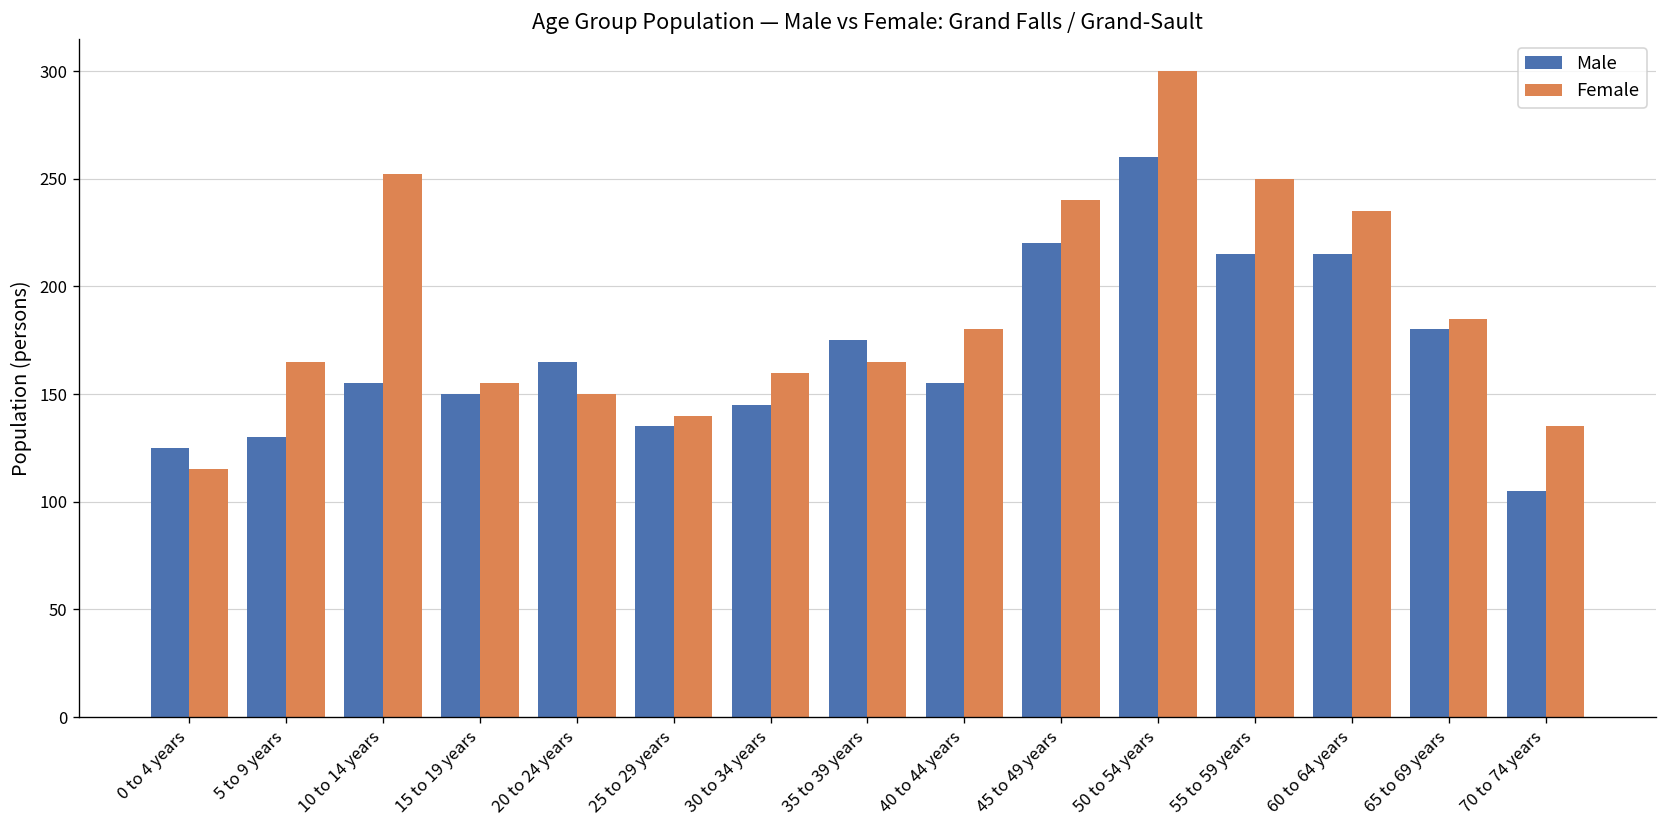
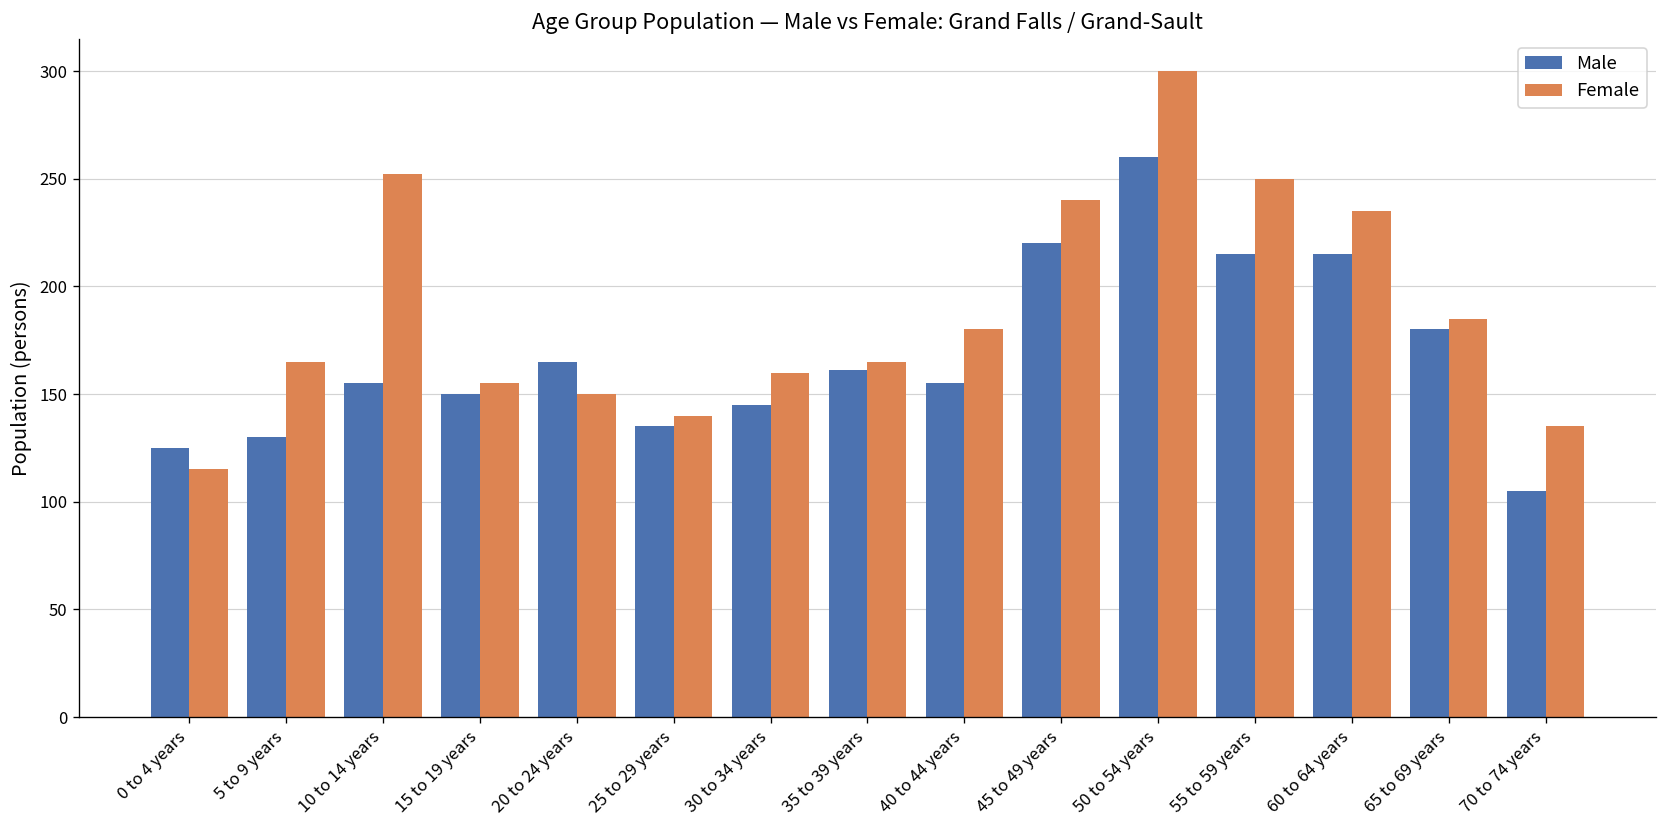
  {
    "Male": {
      "0 to 4 years": 125,
      "5 to 9 years": 130,
      "10 to 14 years": 155,
      "15 to 19 years": 150,
      "20 to 24 years": 165,
      "25 to 29 years": 135,
      "30 to 34 years": 145,
-     "35 to 39 years": 175,
+     "35 to 39 years": 161,
      "40 to 44 years": 155,
      "45 to 49 years": 220,
      "50 to 54 years": 260,
      "55 to 59 years": 215,
      "60 to 64 years": 215,
      "65 to 69 years": 180,
      "70 to 74 years": 105
    },
    "Female": {
      "0 to 4 years": 115,
      "5 to 9 years": 165,
      "10 to 14 years": 252,
      "15 to 19 years": 155,
      "20 to 24 years": 150,
      "25 to 29 years": 140,
      "30 to 34 years": 160,
      "35 to 39 years": 165,
      "40 to 44 years": 180,
      "45 to 49 years": 240,
      "50 to 54 years": 300,
      "55 to 59 years": 250,
      "60 to 64 years": 235,
      "65 to 69 years": 185,
      "70 to 74 years": 135
    }
  }
